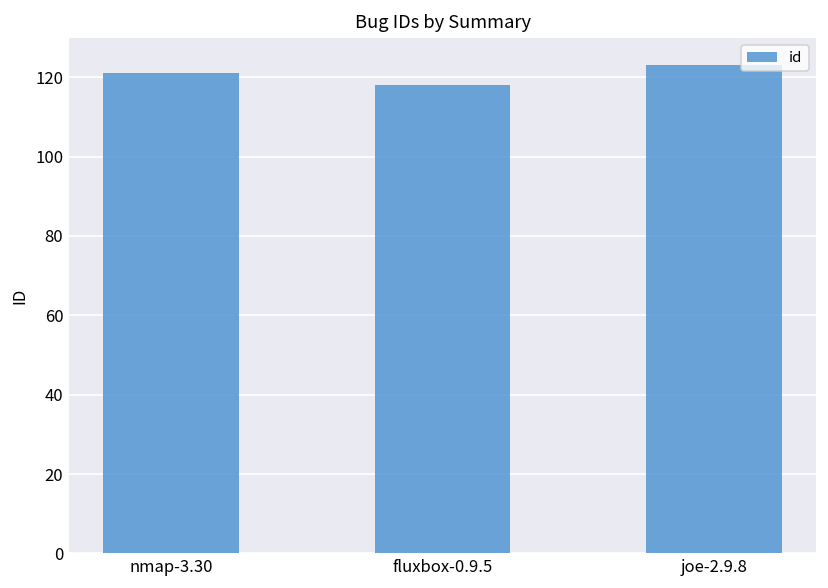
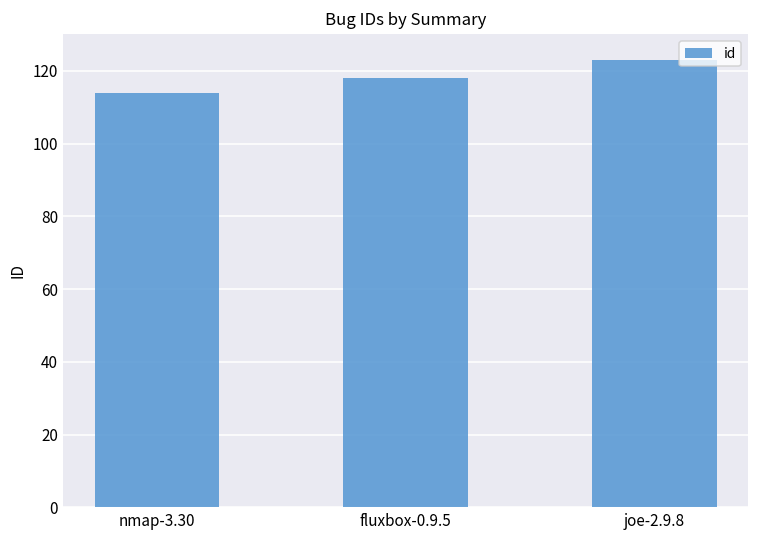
  {
-   "nmap-3.30": 121,
+   "nmap-3.30": 114,
    "fluxbox-0.9.5": 118,
    "joe-2.9.8": 123
  }
